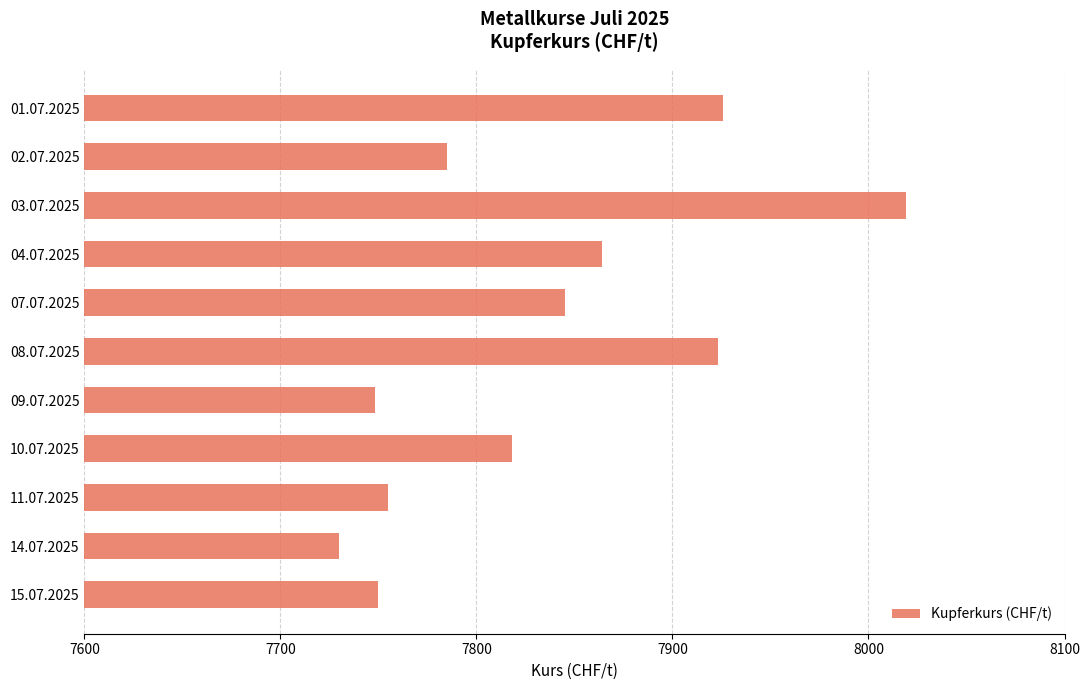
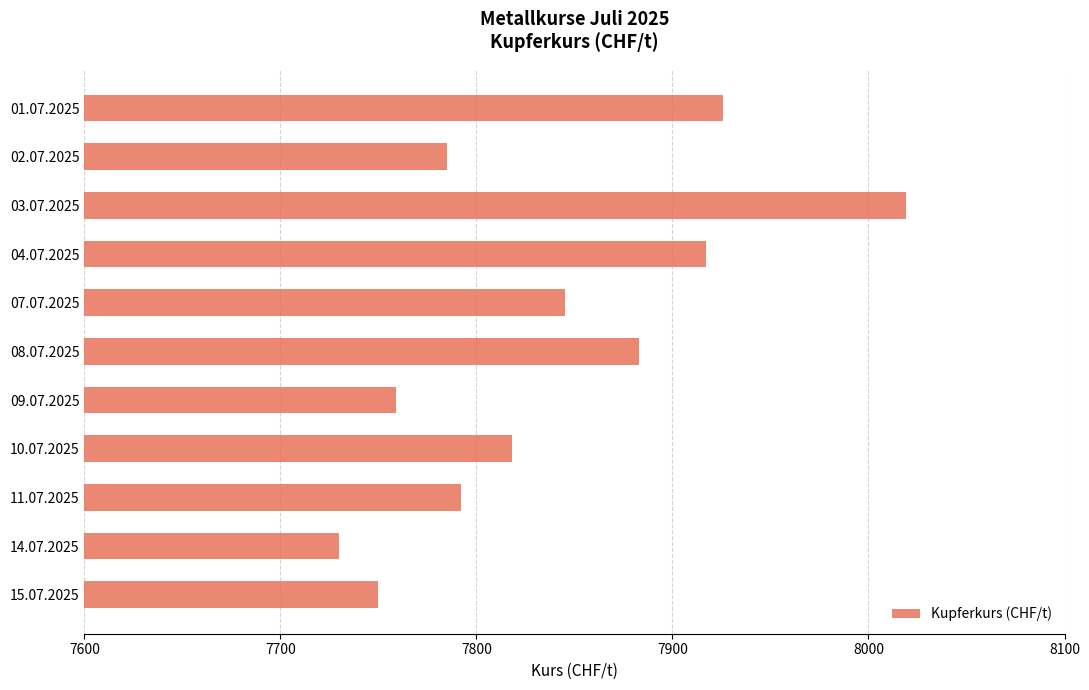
  {
    "01.07.2025": 7926,
    "02.07.2025": 7785,
    "03.07.2025": 8019,
-   "04.07.2025": 7864,
+   "04.07.2025": 7917,
    "07.07.2025": 7845,
-   "08.07.2025": 7923,
-   "09.07.2025": 7748,
+   "08.07.2025": 7883,
+   "09.07.2025": 7759,
    "10.07.2025": 7818,
-   "11.07.2025": 7755,
+   "11.07.2025": 7792,
    "14.07.2025": 7730,
    "15.07.2025": 7750
  }
